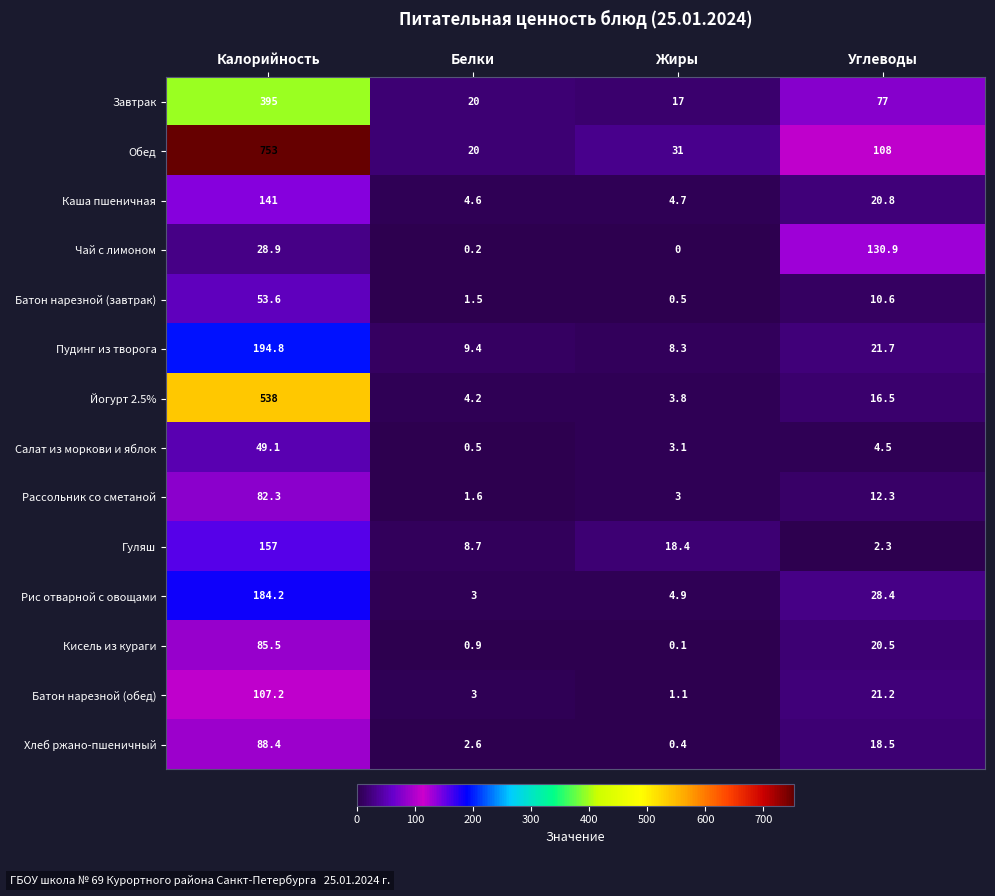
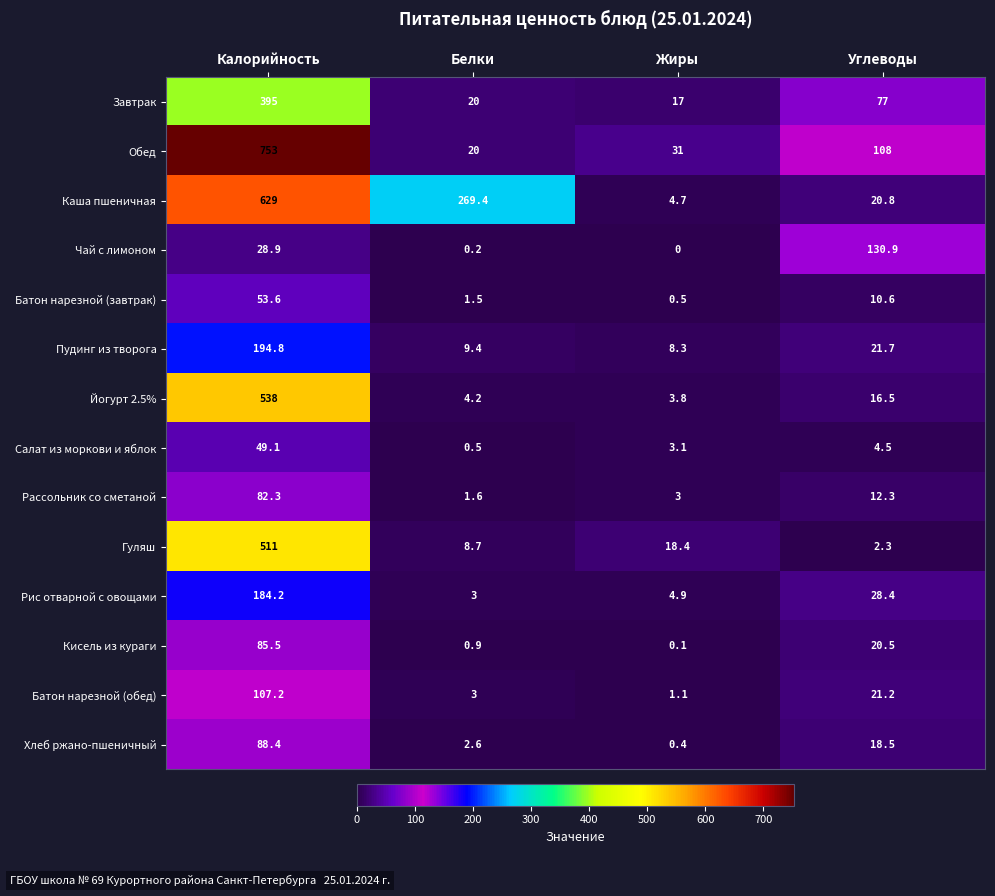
  {
    "Завтрак": {
      "Калорийность": 395,
      "Белки": 20,
      "Жиры": 17,
      "Углеводы": 77
    },
    "Обед": {
      "Калорийность": 753,
      "Белки": 20,
      "Жиры": 31,
      "Углеводы": 108
    },
    "Каша пшеничная": {
-     "Калорийность": 141,
-     "Белки": 4.6,
+     "Калорийность": 629,
+     "Белки": 269.4,
      "Жиры": 4.7,
      "Углеводы": 20.8
    },
    "Чай с лимоном": {
      "Калорийность": 28.9,
      "Белки": 0.2,
      "Жиры": 0,
      "Углеводы": 130.9
    },
    "Батон нарезной (завтрак)": {
      "Калорийность": 53.6,
      "Белки": 1.5,
      "Жиры": 0.5,
      "Углеводы": 10.6
    },
    "Пудинг из творога": {
      "Калорийность": 194.8,
      "Белки": 9.4,
      "Жиры": 8.3,
      "Углеводы": 21.7
    },
    "Йогурт 2.5%": {
      "Калорийность": 538,
      "Белки": 4.2,
      "Жиры": 3.8,
      "Углеводы": 16.5
    },
    "Салат из моркови и яблок": {
      "Калорийность": 49.1,
      "Белки": 0.5,
      "Жиры": 3.1,
      "Углеводы": 4.5
    },
    "Рассольник со сметаной": {
      "Калорийность": 82.3,
      "Белки": 1.6,
      "Жиры": 3,
      "Углеводы": 12.3
    },
    "Гуляш": {
-     "Калорийность": 157,
+     "Калорийность": 511,
      "Белки": 8.7,
      "Жиры": 18.4,
      "Углеводы": 2.3
    },
    "Рис отварной с овощами": {
      "Калорийность": 184.2,
      "Белки": 3,
      "Жиры": 4.9,
      "Углеводы": 28.4
    },
    "Кисель из кураги": {
      "Калорийность": 85.5,
      "Белки": 0.9,
      "Жиры": 0.1,
      "Углеводы": 20.5
    },
    "Батон нарезной (обед)": {
      "Калорийность": 107.2,
      "Белки": 3,
      "Жиры": 1.1,
      "Углеводы": 21.2
    },
    "Хлеб ржано-пшеничный": {
      "Калорийность": 88.4,
      "Белки": 2.6,
      "Жиры": 0.4,
      "Углеводы": 18.5
    }
  }
